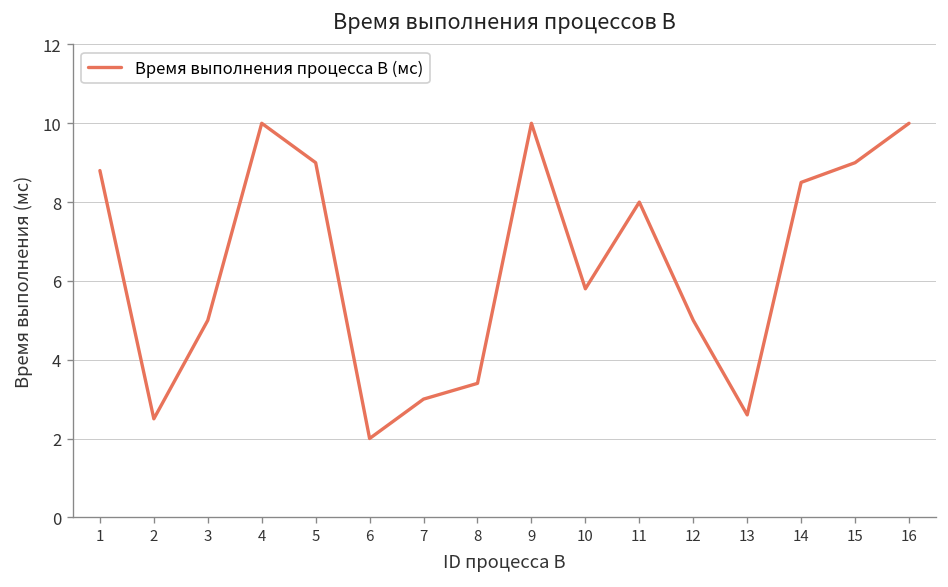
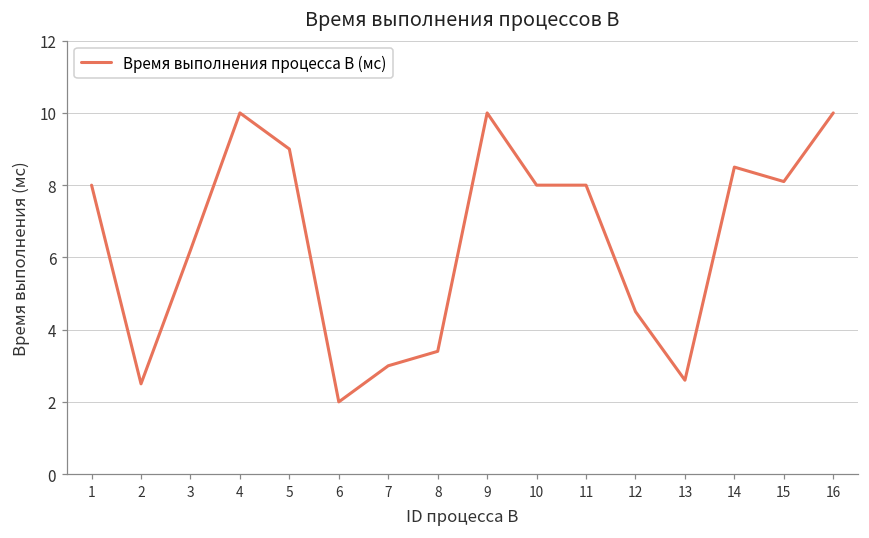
  {
-   "1": 8.8,
+   "1": 8.0,
    "2": 2.5,
-   "3": 5.0,
+   "3": 6.2,
    "4": 10.0,
    "5": 9.0,
    "6": 2.0,
    "7": 3.0,
    "8": 3.4,
    "9": 10.0,
-   "10": 5.8,
+   "10": 8.0,
    "11": 8.0,
-   "12": 5.0,
+   "12": 4.5,
    "13": 2.6,
    "14": 8.5,
-   "15": 9.0,
+   "15": 8.1,
    "16": 10.0
  }
